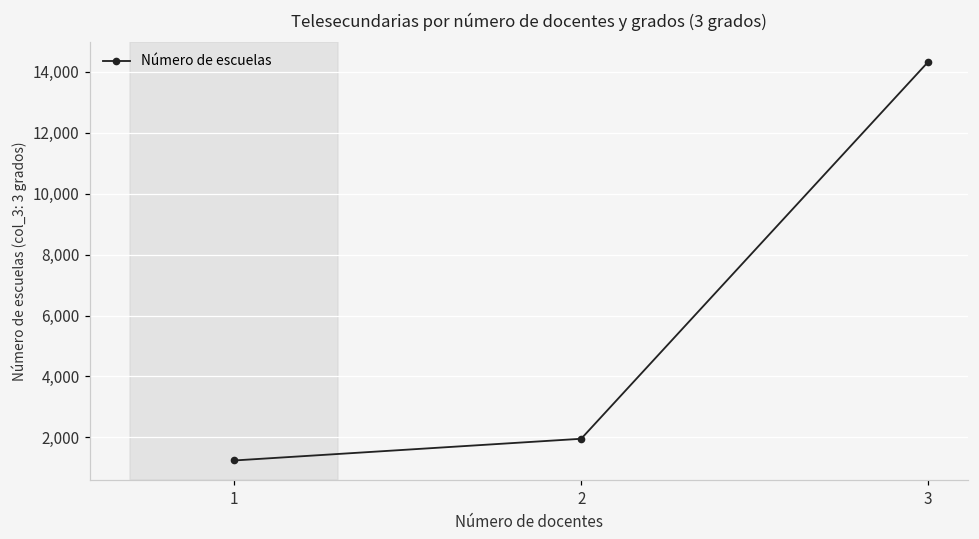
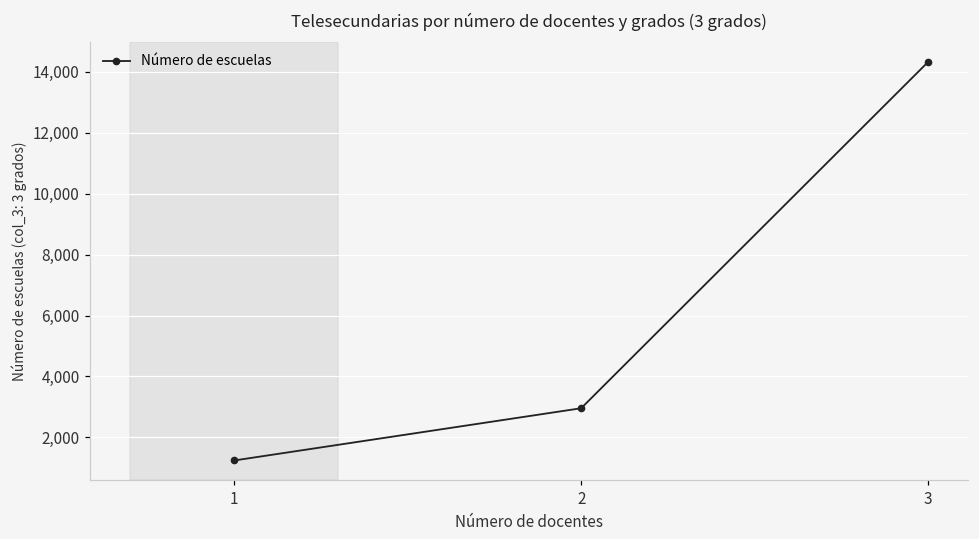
  {
    "1": "1,200",
-   "2": "2,000",
+   "2": "3,000",
    "3": "14,300"
  }
